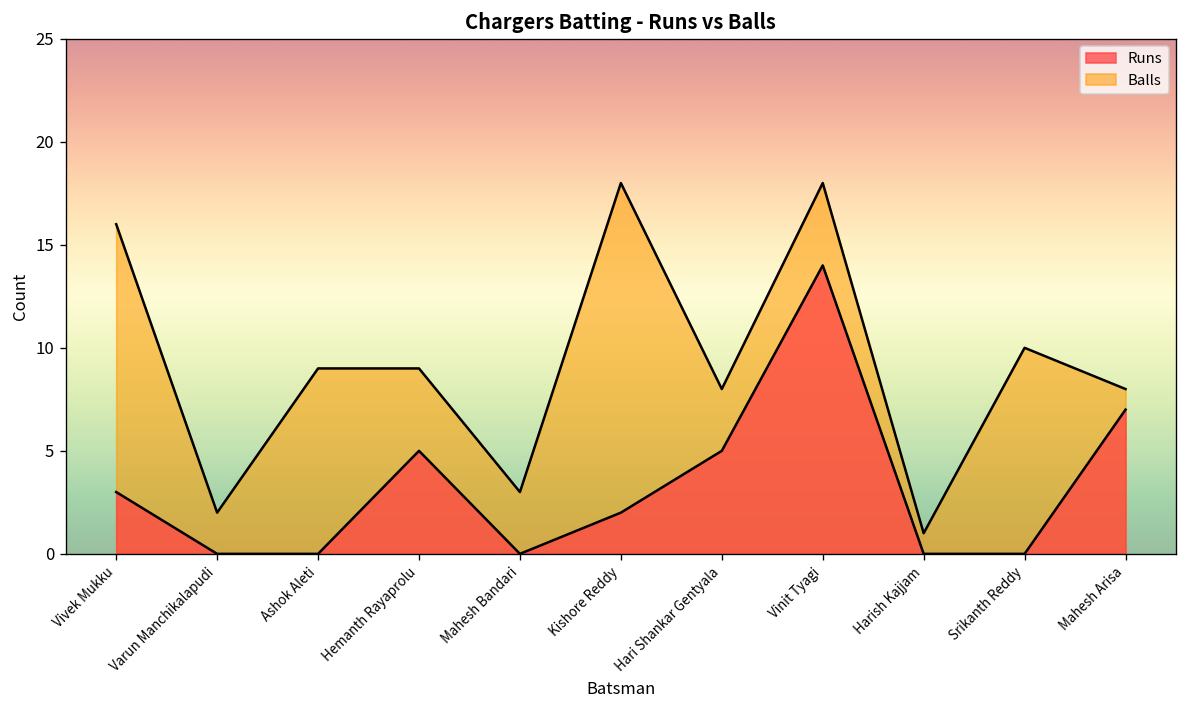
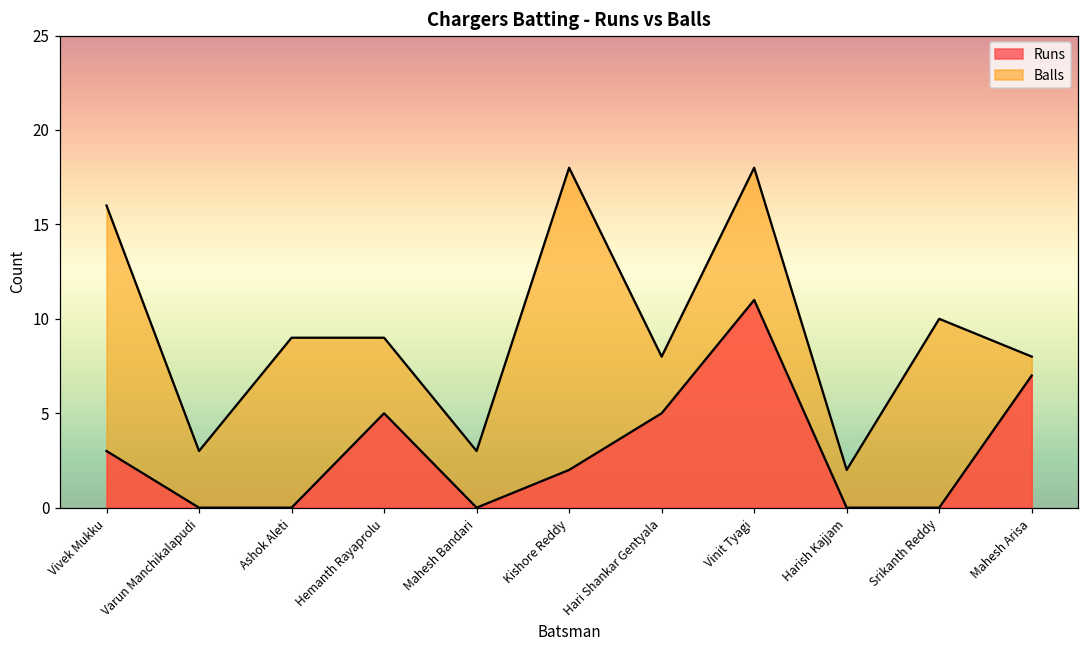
  {
    "Runs": {
      "Vivek Mukku": 3,
      "Varun Manchikalapudi": 0,
      "Ashok Aleti": 0,
      "Hemanth Rayaprolu": 5,
      "Mahesh Bandari": 0,
      "Kishore Reddy": 2,
      "Hari Shankar Gentyala": 5,
-     "Vinit Tyagi": 14,
+     "Vinit Tyagi": 11,
      "Harish Kajjam": 0,
      "Srikanth Reddy": 0,
      "Mahesh Arisa": 7
    },
    "Balls": {
      "Vivek Mukku": 16,
-     "Varun Manchikalapudi": 2,
+     "Varun Manchikalapudi": 3,
      "Ashok Aleti": 9,
      "Hemanth Rayaprolu": 9,
      "Mahesh Bandari": 3,
      "Kishore Reddy": 18,
      "Hari Shankar Gentyala": 8,
      "Vinit Tyagi": 18,
-     "Harish Kajjam": 1,
+     "Harish Kajjam": 2,
      "Srikanth Reddy": 10,
      "Mahesh Arisa": 8
    }
  }
